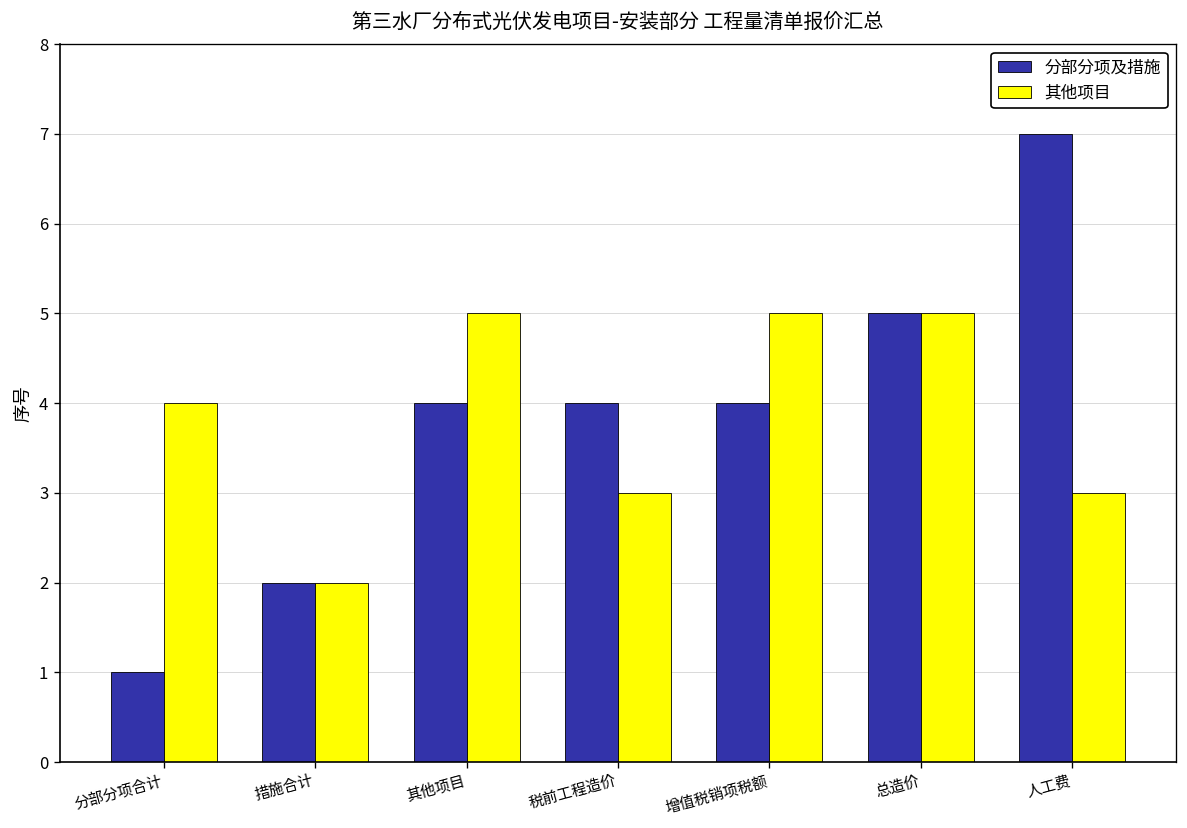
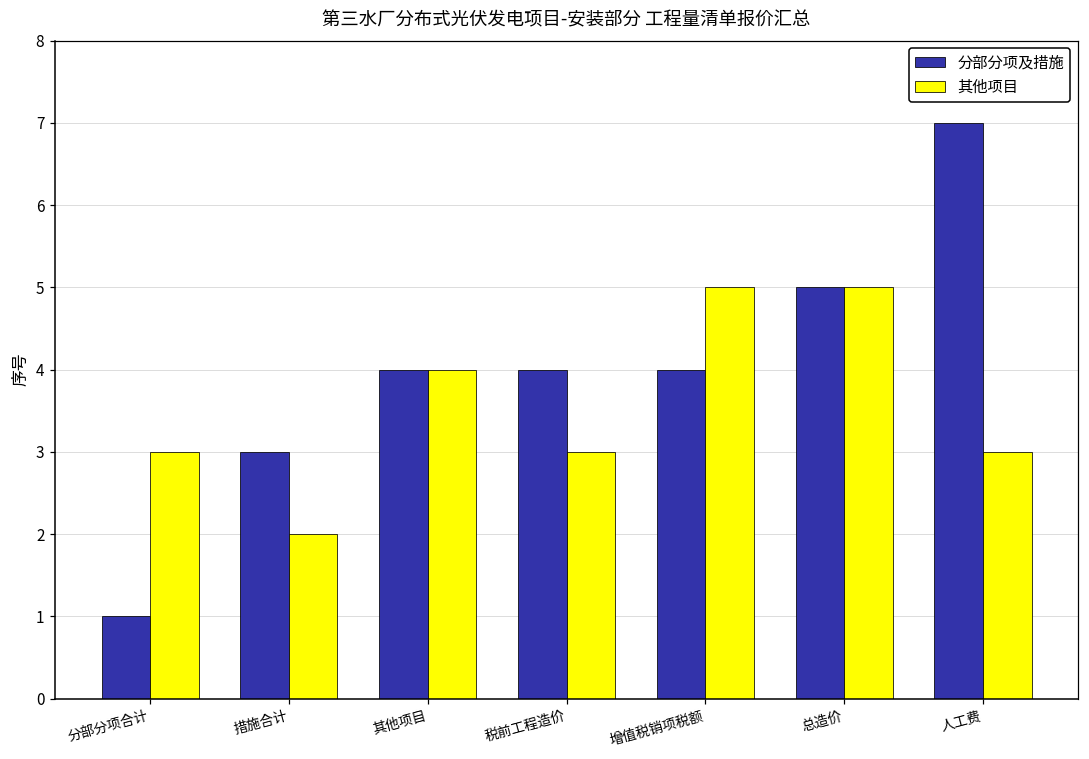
  {
    "分部分项及措施": {
      "分部分项合计": 1,
-     "措施合计": 2,
+     "措施合计": 3,
      "其他项目": 4,
      "税前工程造价": 4,
      "增值税销项税额": 4,
      "总造价": 5,
      "人工费": 7
    },
    "其他项目": {
-     "分部分项合计": 4,
+     "分部分项合计": 3,
      "措施合计": 2,
-     "其他项目": 5,
+     "其他项目": 4,
      "税前工程造价": 3,
      "增值税销项税额": 5,
      "总造价": 5,
      "人工费": 3
    }
  }
